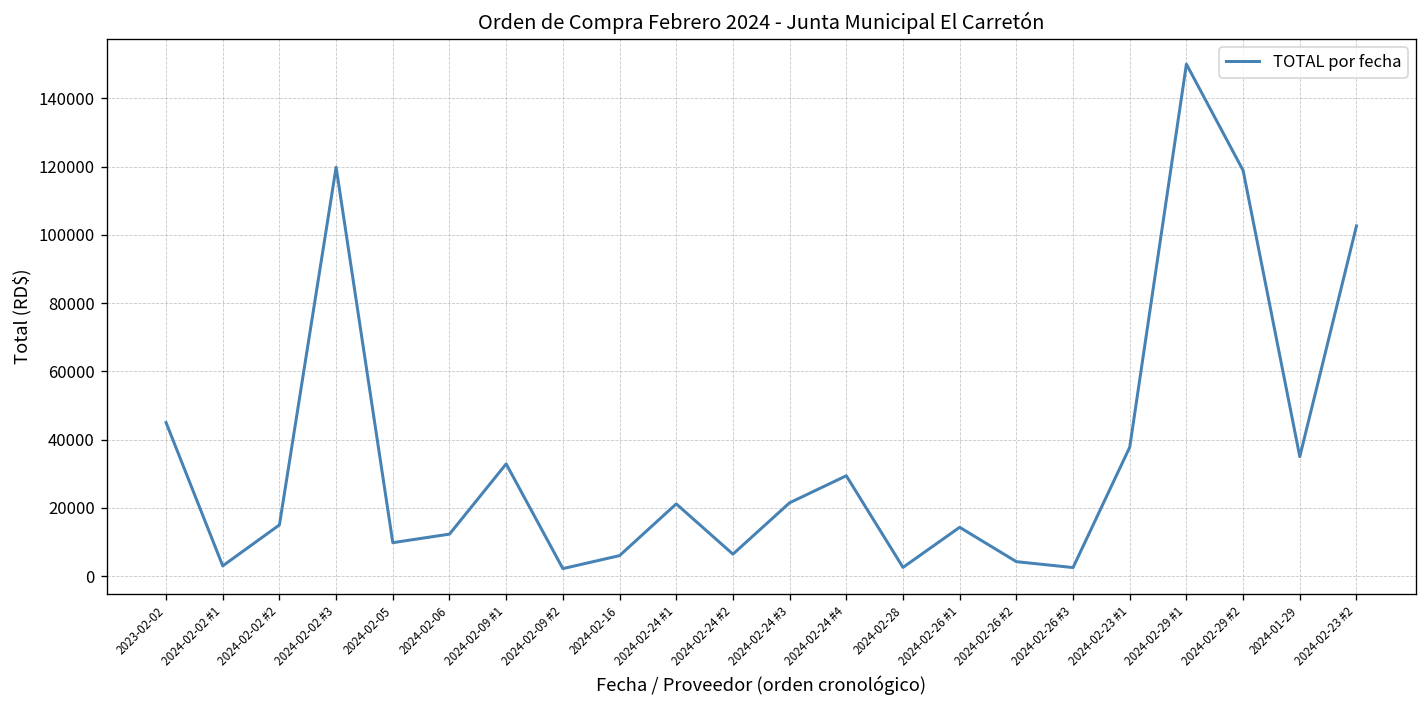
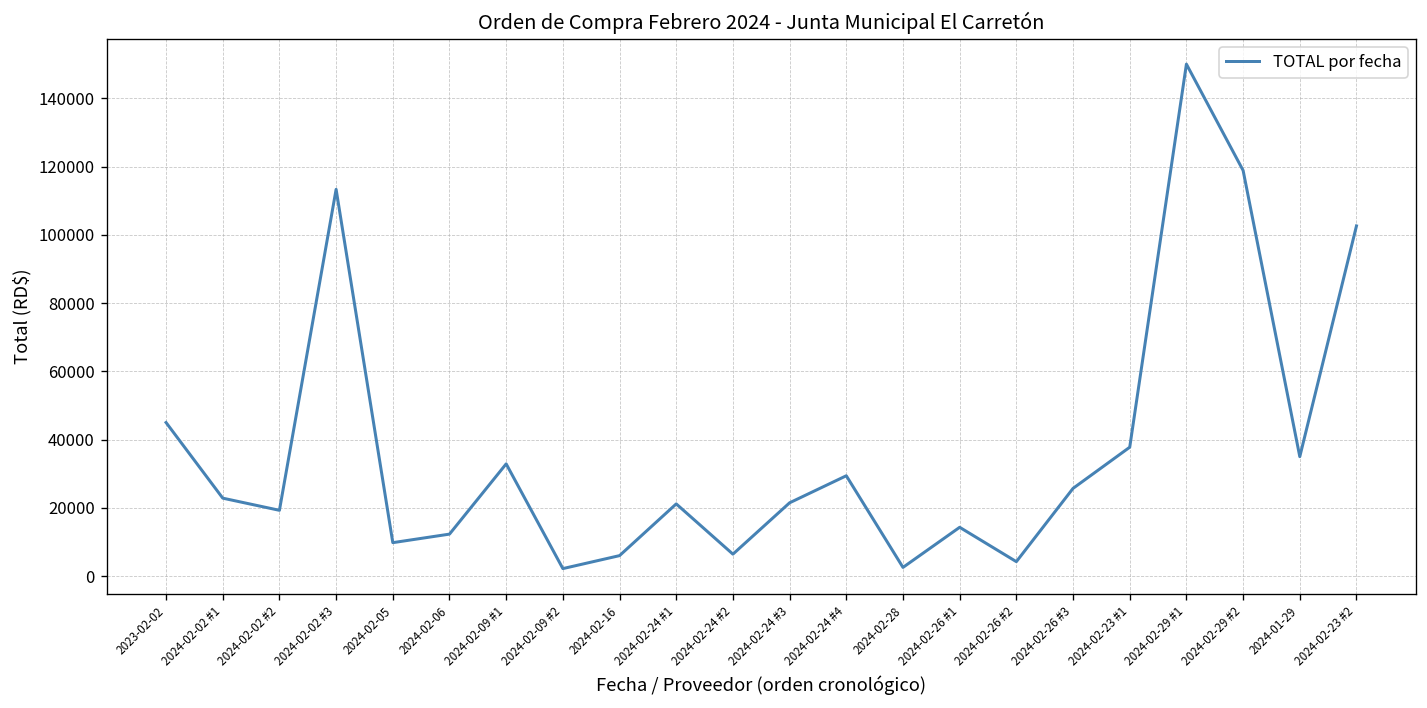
  {
    "2023-02-02": 45000,
-   "2024-02-02 #1": 3000,
-   "2024-02-02 #2": 15000,
-   "2024-02-02 #3": 120000,
+   "2024-02-02 #1": 23000,
+   "2024-02-02 #2": 19000,
+   "2024-02-02 #3": 113000,
    "2024-02-05": 10000,
    "2024-02-06": 12000,
    "2024-02-09 #1": 33000,
    "2024-02-09 #2": 2000,
    "2024-02-16": 6000,
    "2024-02-24 #1": 21000,
    "2024-02-24 #2": 6000,
    "2024-02-24 #3": 21000,
    "2024-02-24 #4": 29000,
    "2024-02-28": 3000,
    "2024-02-26 #1": 14000,
    "2024-02-26 #2": 4000,
-   "2024-02-26 #3": 3000,
+   "2024-02-26 #3": 26000,
    "2024-02-23 #1": 38000,
    "2024-02-29 #1": 150000,
    "2024-02-29 #2": 119000,
    "2024-01-29": 35000,
    "2024-02-23 #2": 103000
  }
